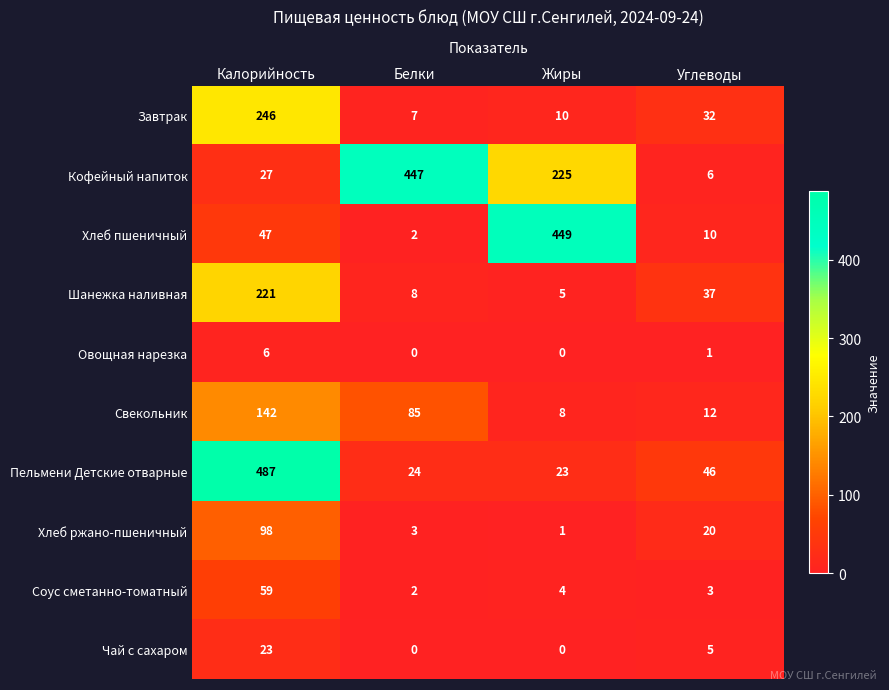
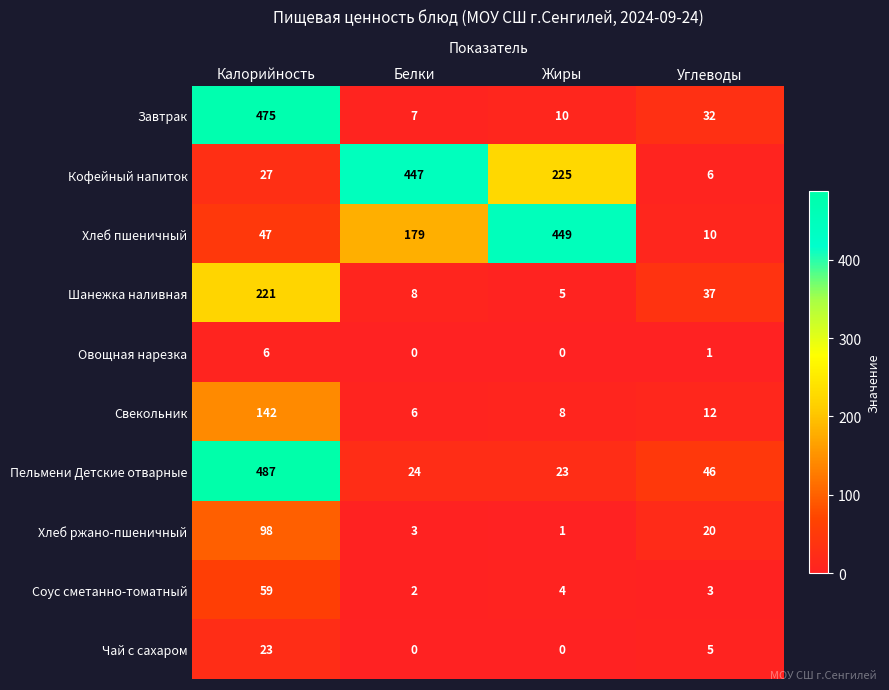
  {
    "Завтрак": {
-     "Калорийность": 246,
+     "Калорийность": 475,
      "Белки": 7,
      "Жиры": 10,
      "Углеводы": 32
    },
    "Кофейный напиток": {
      "Калорийность": 27,
      "Белки": 447,
      "Жиры": 225,
      "Углеводы": 6
    },
    "Хлеб пшеничный": {
      "Калорийность": 47,
-     "Белки": 2,
+     "Белки": 179,
      "Жиры": 449,
      "Углеводы": 10
    },
    "Шанежка наливная": {
      "Калорийность": 221,
      "Белки": 8,
      "Жиры": 5,
      "Углеводы": 37
    },
    "Овощная нарезка": {
      "Калорийность": 6,
      "Белки": 0,
      "Жиры": 0,
      "Углеводы": 1
    },
    "Свекольник": {
      "Калорийность": 142,
-     "Белки": 85,
+     "Белки": 6,
      "Жиры": 8,
      "Углеводы": 12
    },
    "Пельмени Детские отварные": {
      "Калорийность": 487,
      "Белки": 24,
      "Жиры": 23,
      "Углеводы": 46
    },
    "Хлеб ржано-пшеничный": {
      "Калорийность": 98,
      "Белки": 3,
      "Жиры": 1,
      "Углеводы": 20
    },
    "Соус сметанно-томатный": {
      "Калорийность": 59,
      "Белки": 2,
      "Жиры": 4,
      "Углеводы": 3
    },
    "Чай с сахаром": {
      "Калорийность": 23,
      "Белки": 0,
      "Жиры": 0,
      "Углеводы": 5
    }
  }
